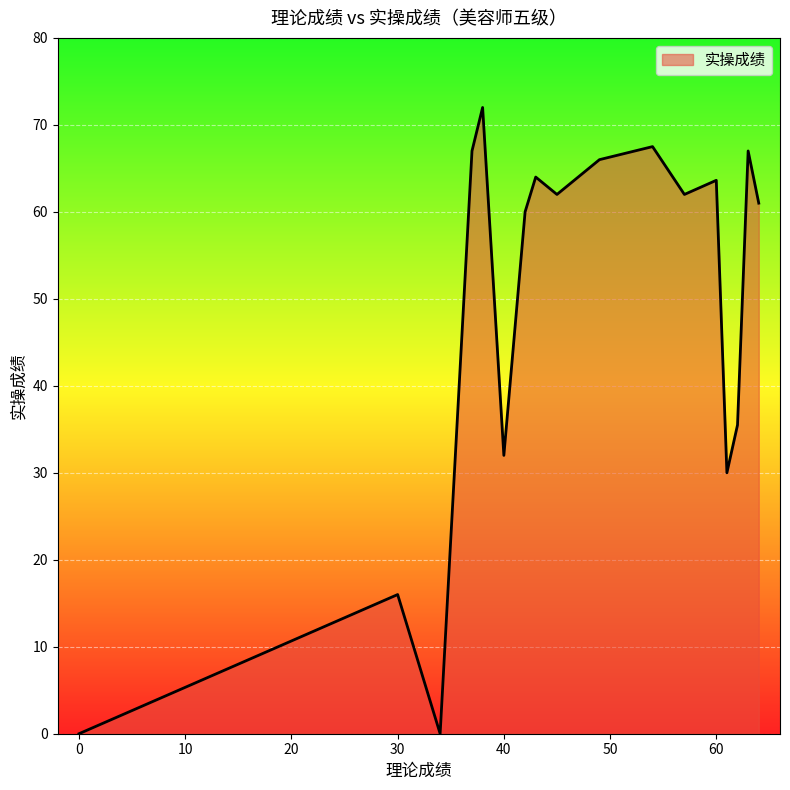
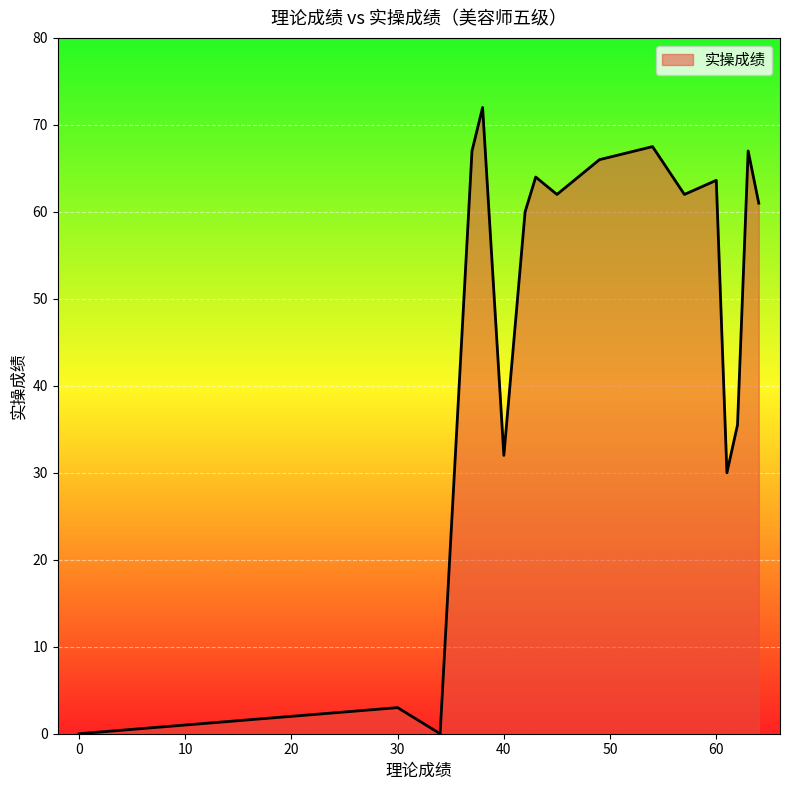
  {
    "0": 0,
-   "30": 16,
+   "30": 3,
    "40": 32,
    "60": 64
  }
